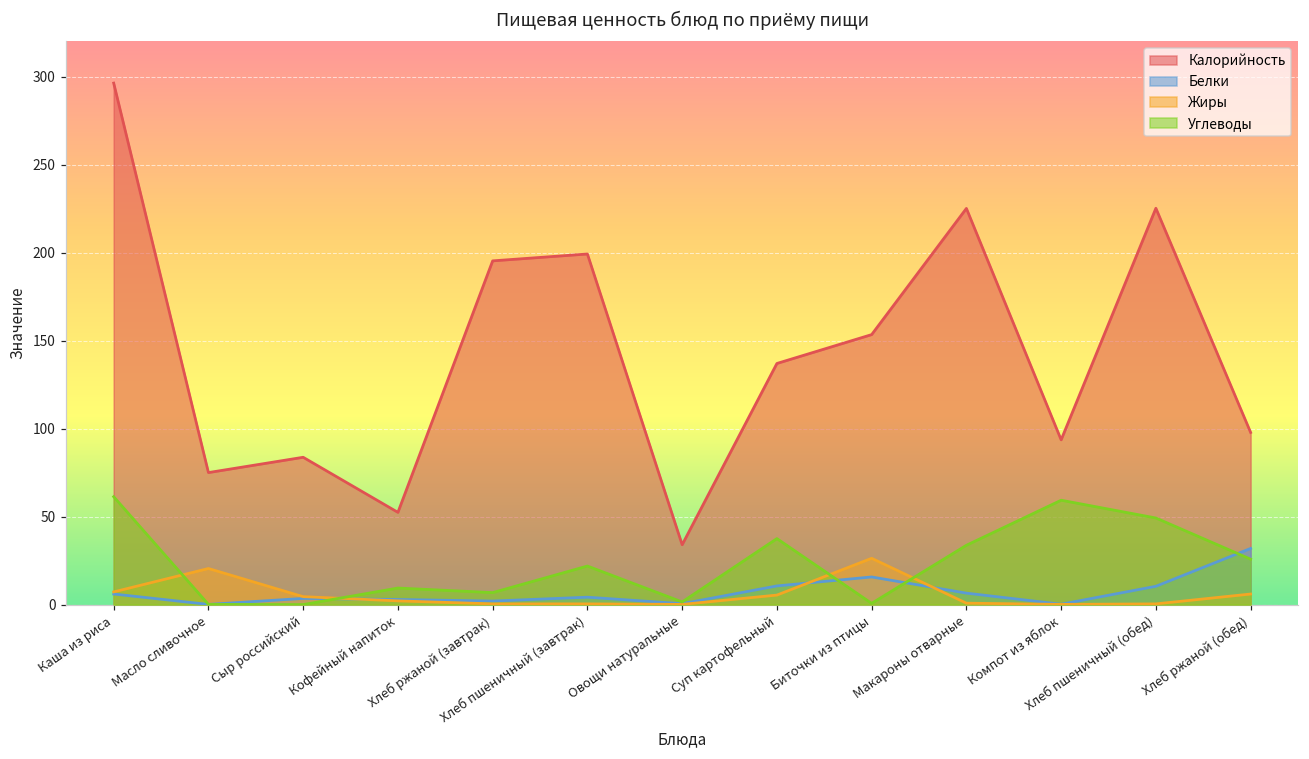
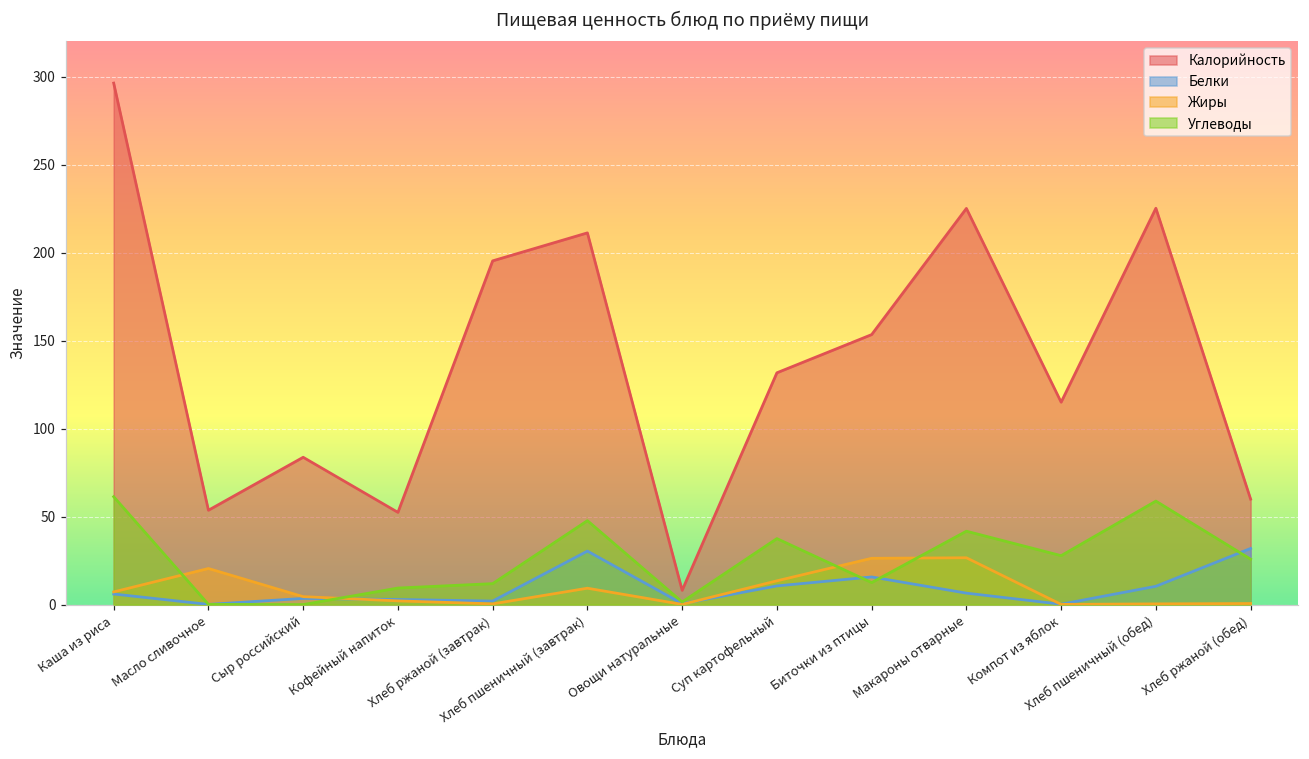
  {
    "Калорийность": {
      "Каша из риса": 296,
-     "Масло сливочное": 75,
+     "Масло сливочное": 54,
      "Сыр российский": 84,
      "Кофейный напиток": 52,
      "Хлеб ржаной (завтрак)": 195,
-     "Хлеб пшеничный (завтрак)": 199,
-     "Овощи натуральные": 34,
-     "Суп картофельный": 137,
+     "Хлеб пшеничный (завтрак)": 211,
+     "Овощи натуральные": 8,
+     "Суп картофельный": 132,
      "Биточки из птицы": 153,
      "Макароны отварные": 225,
-     "Компот из яблок": 94,
+     "Компот из яблок": 115,
      "Хлеб пшеничный (обед)": 225,
-     "Хлеб ржаной (обед)": 98
+     "Хлеб ржаной (обед)": 60
    },
    "Белки": {
      "Хлеб ржаной (завтрак)": 2,
-     "Хлеб пшеничный (завтрак)": 4,
+     "Хлеб пшеничный (завтрак)": 30,
      "Суп картофельный": 11,
      "Биточки из птицы": 16,
      "Макароны отварные": 7,
      "Хлеб пшеничный (обед)": 10,
      "Хлеб ржаной (обед)": 32
    },
    "Жиры": {
      "Масло сливочное": 21,
      "Хлеб ржаной (завтрак)": 0,
-     "Хлеб пшеничный (завтрак)": 0,
-     "Суп картофельный": 5,
+     "Хлеб пшеничный (завтрак)": 9,
+     "Суп картофельный": 14,
      "Биточки из птицы": 26,
-     "Макароны отварные": 1,
+     "Макароны отварные": 27,
      "Хлеб пшеничный (обед)": 0,
-     "Хлеб ржаной (обед)": 6
+     "Хлеб ржаной (обед)": 1
    },
    "Углеводы": {
      "Каша из риса": 61,
      "Сыр российский": 0,
      "Кофейный напиток": 9,
-     "Хлеб ржаной (завтрак)": 7,
-     "Хлеб пшеничный (завтрак)": 22,
+     "Хлеб ржаной (завтрак)": 12,
+     "Хлеб пшеничный (завтрак)": 48,
      "Суп картофельный": 38,
-     "Биточки из птицы": 1,
-     "Макароны отварные": 34,
-     "Компот из яблок": 59,
-     "Хлеб пшеничный (обед)": 49,
+     "Биточки из птицы": 13,
+     "Макароны отварные": 42,
+     "Компот из яблок": 28,
+     "Хлеб пшеничный (обед)": 59,
      "Хлеб ржаной (обед)": 26
    }
  }
